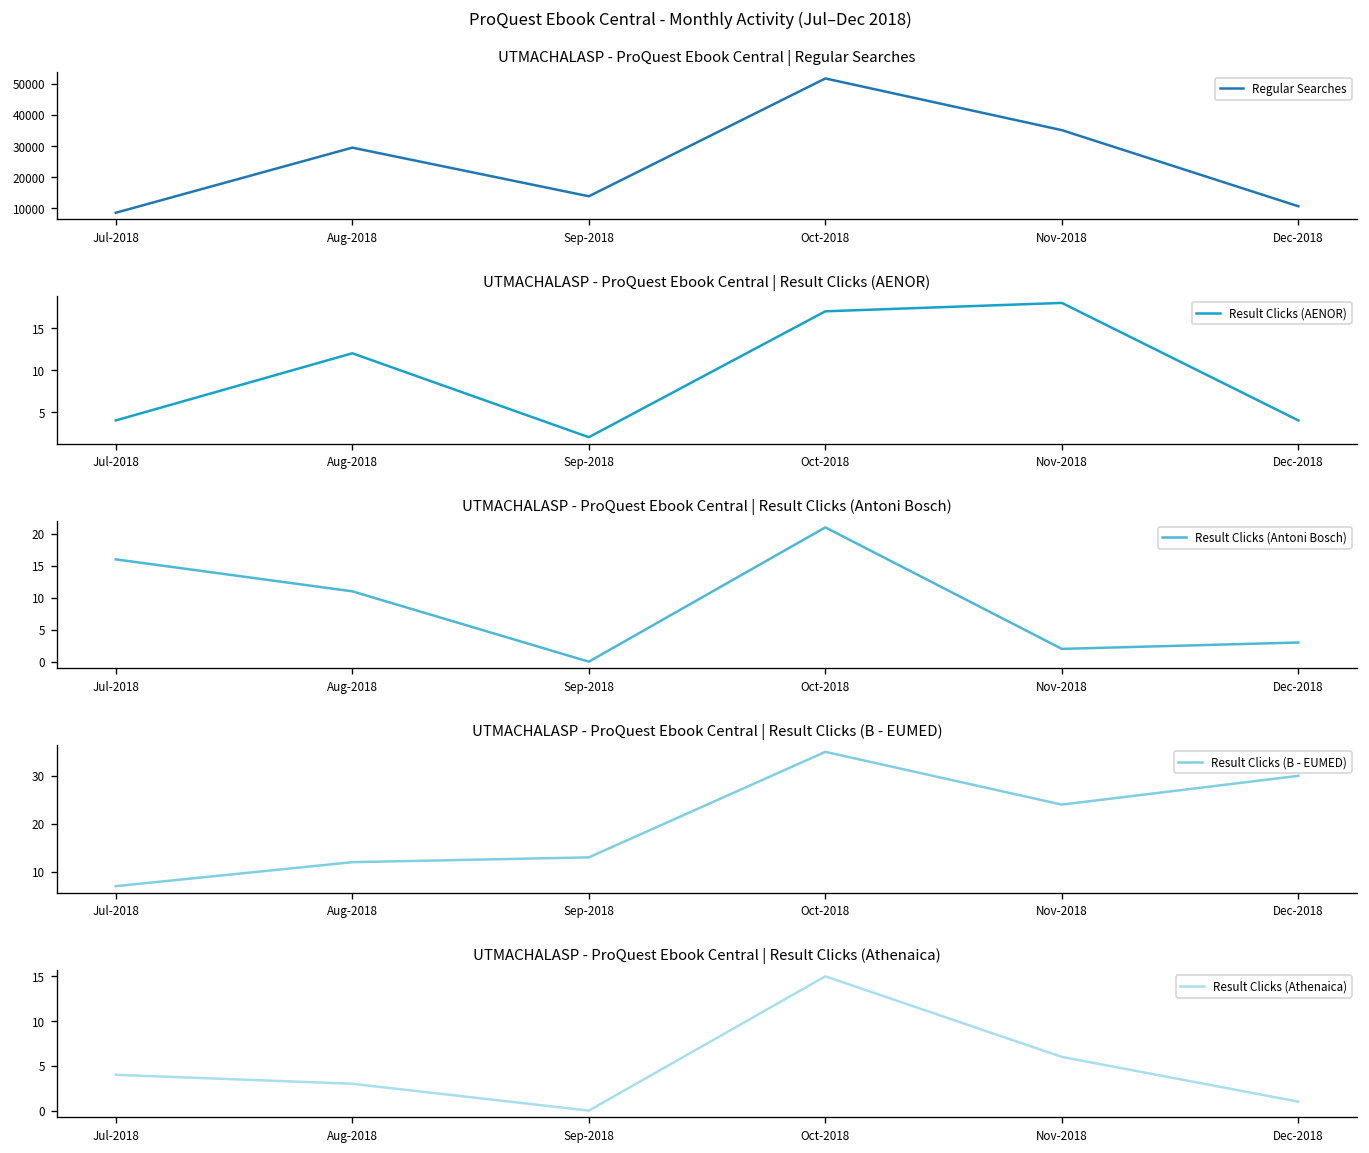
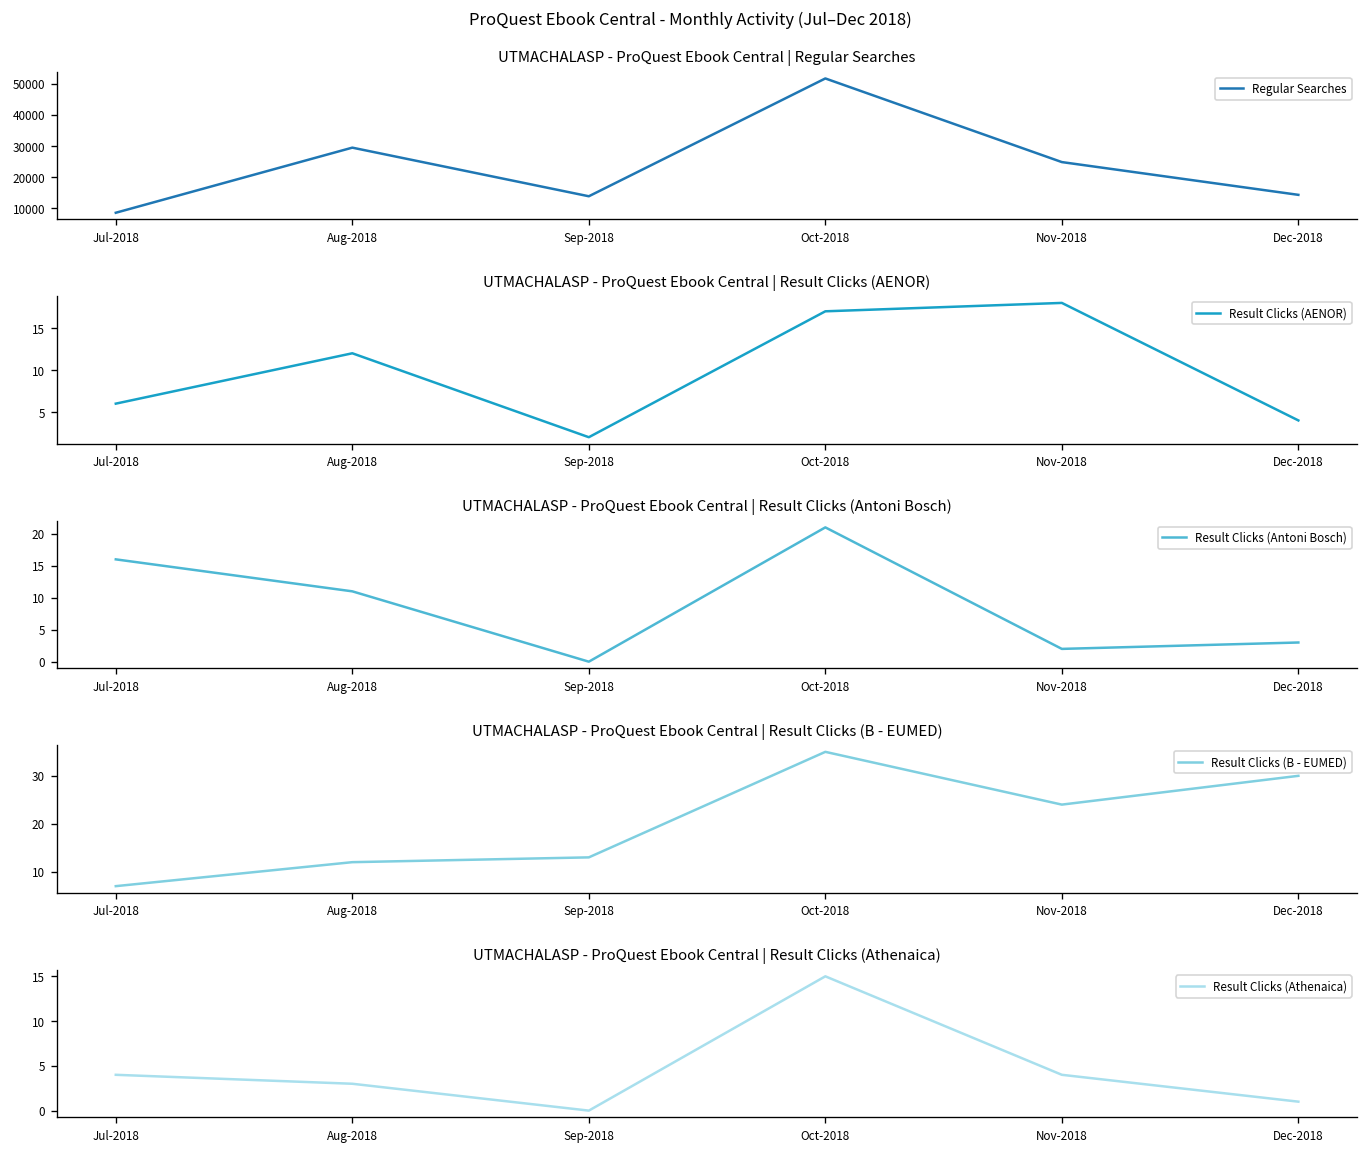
  {
    "UTMACHALASP - ProQuest Ebook Central | Regular Searches": {
      "Jul-2018": 9000,
      "Aug-2018": 29000,
      "Sep-2018": 14000,
      "Oct-2018": 52000,
-     "Nov-2018": 35000,
-     "Dec-2018": 11000
+     "Nov-2018": 25000,
+     "Dec-2018": 14000
    },
    "UTMACHALASP - ProQuest Ebook Central | Result Clicks (AENOR)": {
-     "Jul-2018": 4,
+     "Jul-2018": 6,
      "Aug-2018": 12,
      "Sep-2018": 2,
      "Oct-2018": 17,
      "Nov-2018": 18,
      "Dec-2018": 4
    },
    "UTMACHALASP - ProQuest Ebook Central | Result Clicks (Antoni Bosch)": {
      "Jul-2018": 16,
      "Aug-2018": 11,
      "Sep-2018": 0,
      "Oct-2018": 21,
      "Nov-2018": 2,
      "Dec-2018": 3
    },
    "UTMACHALASP - ProQuest Ebook Central | Result Clicks (B - EUMED)": {
      "Jul-2018": 7,
      "Aug-2018": 12,
      "Sep-2018": 13,
      "Oct-2018": 35,
      "Nov-2018": 24,
      "Dec-2018": 30
    },
    "UTMACHALASP - ProQuest Ebook Central | Result Clicks (Athenaica)": {
      "Jul-2018": 4,
      "Aug-2018": 3,
      "Sep-2018": 0,
      "Oct-2018": 15,
-     "Nov-2018": 6,
+     "Nov-2018": 4,
      "Dec-2018": 1
    }
  }
